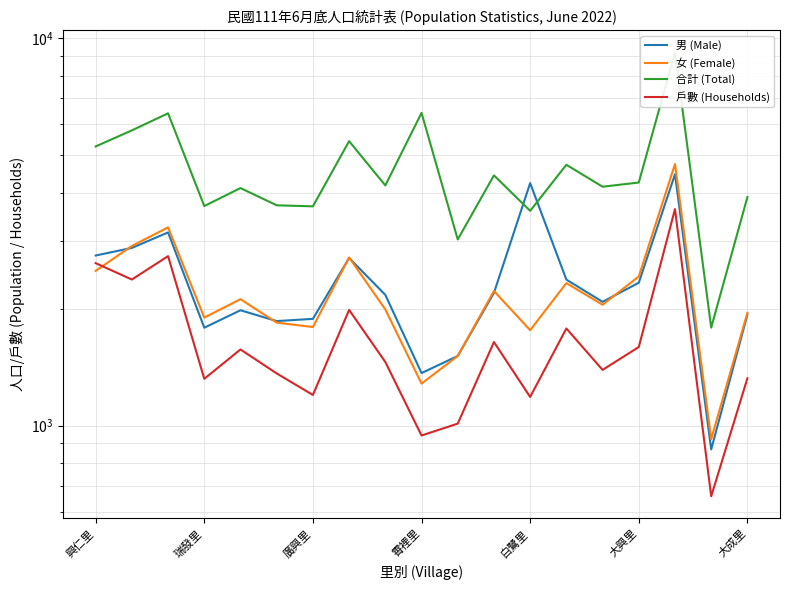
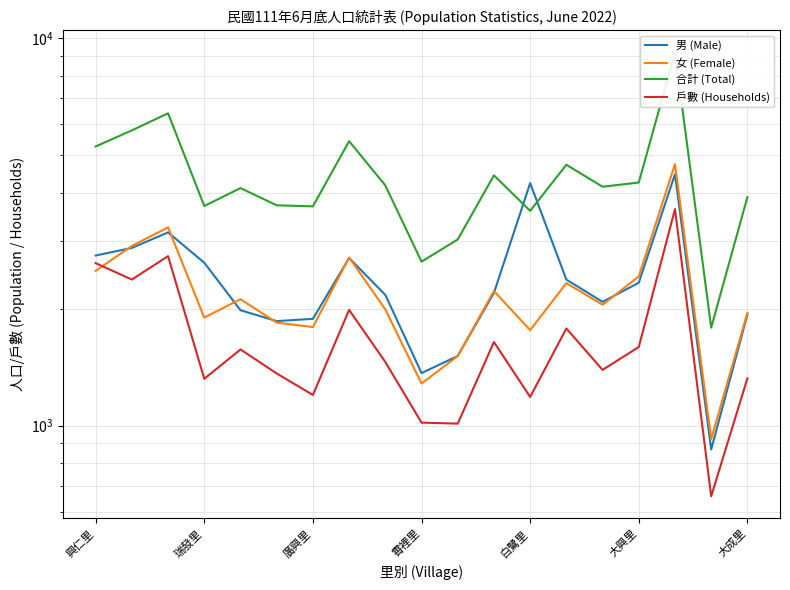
  {
    "男 (Male)": {
      "興仁里": 2800,
-     "瑞發里": 1800,
+     "瑞發里": 2600,
      "廣興里": 1900,
      "霄裡里": 1370,
      "白鷺里": 4200,
      "大興里": 2300
    },
    "女 (Female)": {
      "興仁里": 2500,
      "瑞發里": 1900,
      "廣興里": 1800,
      "霄裡里": 1280,
      "白鷺里": 1800,
      "大興里": 2400
    },
    "合計 (Total)": {
      "興仁里": 5300,
      "瑞發里": 3700,
      "廣興里": 3700,
-     "霄裡里": 6400,
+     "霄裡里": 2700,
      "白鷺里": 3600,
      "大興里": 4200,
      "大成里": 3900
    },
    "戶數 (Households)": {
      "興仁里": 2600,
      "瑞發里": 1320,
      "廣興里": 1200,
-     "霄裡里": 940,
+     "霄裡里": 1020,
      "白鷺里": 1190,
      "大興里": 1600,
      "大成里": 1330
    }
  }
